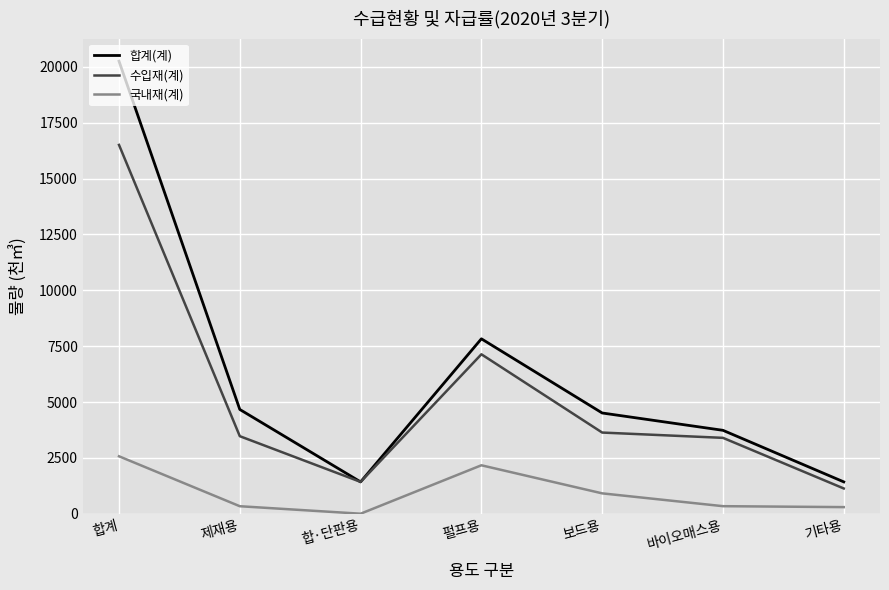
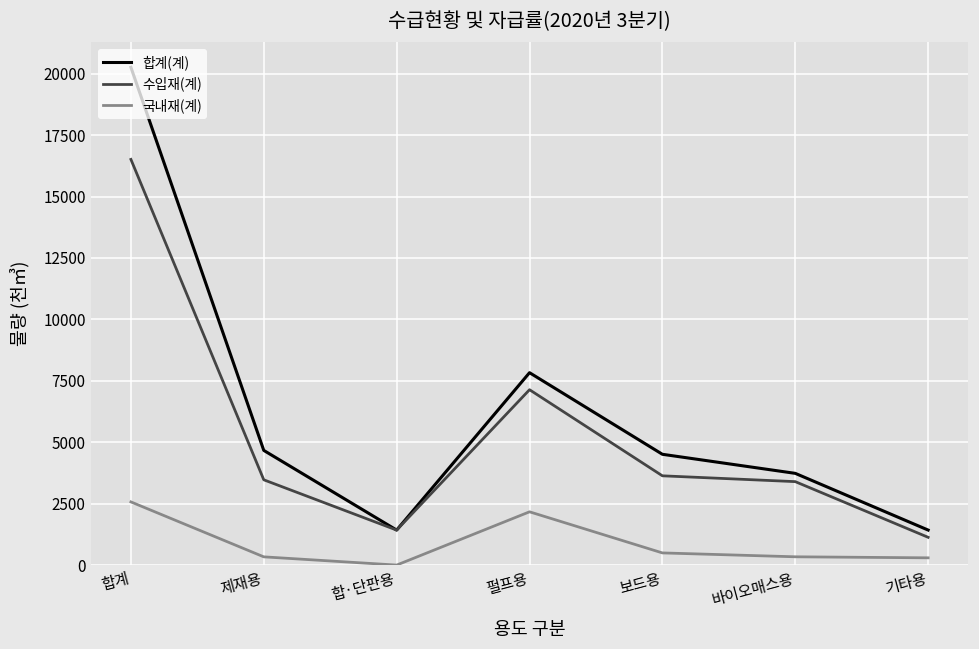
  {
    "합계(계)": {
      "제재용": 4700,
      "펄프용": 7800,
      "보드용": 4500,
      "바이오매스용": 3700,
      "기타용": 1400
    },
    "수입재(계)": {
      "합계": 16500,
      "제재용": 3500,
      "펄프용": 7100,
      "보드용": 3600,
      "바이오매스용": 3400,
      "기타용": 1100
    },
    "국내재(계)": {
      "합계": 2600,
      "제재용": 300,
      "합·단판용": 0,
      "펄프용": 2200,
-     "보드용": 900,
+     "보드용": 500,
      "바이오매스용": 300,
      "기타용": 300
    }
  }
